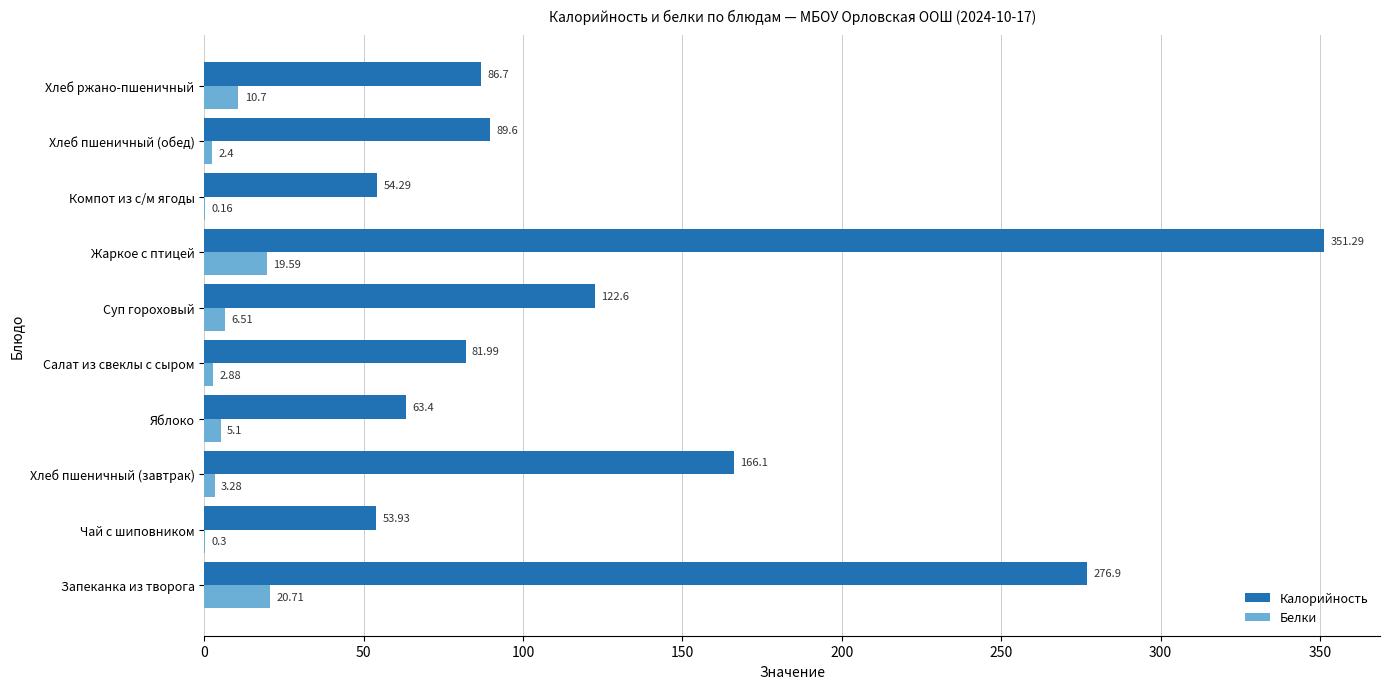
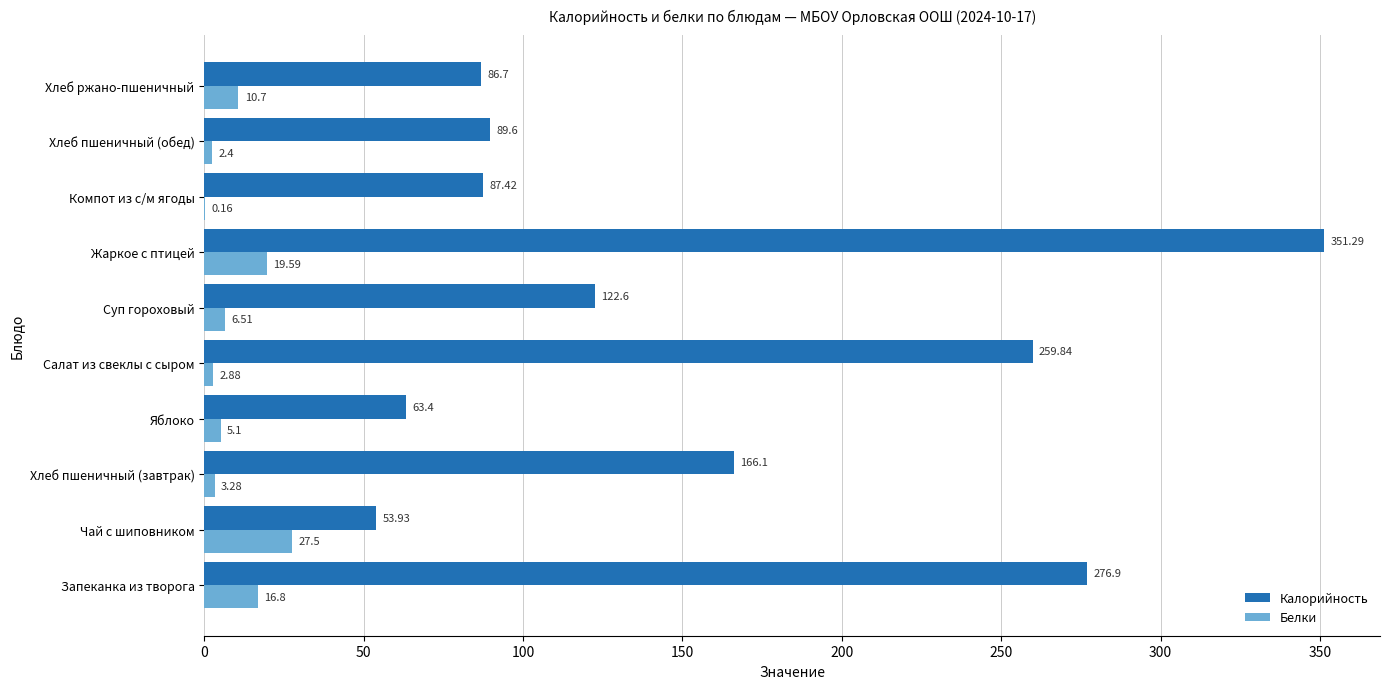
  {
    "Калорийность": {
      "Хлеб ржано-пшеничный": 86.7,
      "Хлеб пшеничный (обед)": 89.6,
-     "Компот из с/м ягоды": 54.29,
+     "Компот из с/м ягоды": 87.42,
      "Жаркое с птицей": 351.29,
      "Суп гороховый": 122.6,
-     "Салат из свеклы с сыром": 81.99,
+     "Салат из свеклы с сыром": 259.84,
      "Яблоко": 63.4,
      "Хлеб пшеничный (завтрак)": 166.1,
      "Чай с шиповником": 53.93,
      "Запеканка из творога": 276.9
    },
    "Белки": {
      "Хлеб ржано-пшеничный": 10.7,
      "Хлеб пшеничный (обед)": 2.4,
      "Компот из с/м ягоды": 0.16,
      "Жаркое с птицей": 19.59,
      "Суп гороховый": 6.51,
      "Салат из свеклы с сыром": 2.88,
      "Яблоко": 5.1,
      "Хлеб пшеничный (завтрак)": 3.28,
-     "Чай с шиповником": 0.3,
-     "Запеканка из творога": 20.71
+     "Чай с шиповником": 27.5,
+     "Запеканка из творога": 16.8
    }
  }
